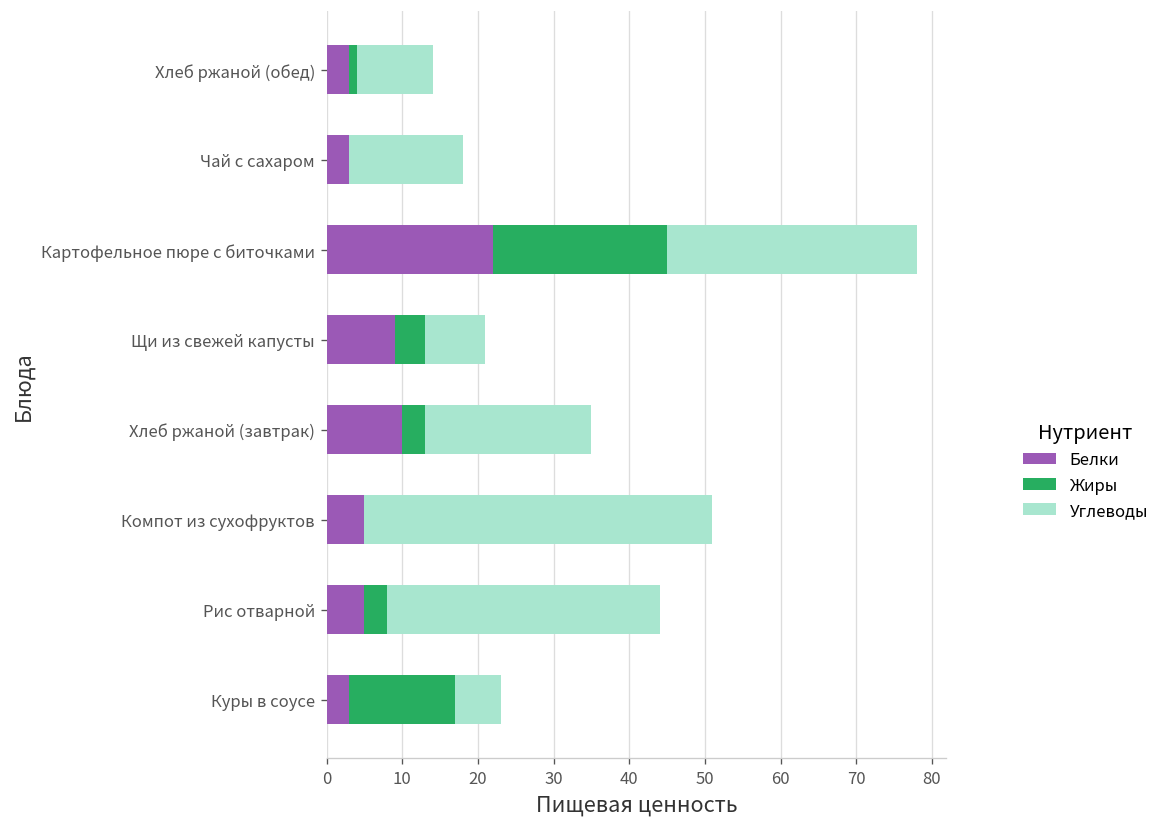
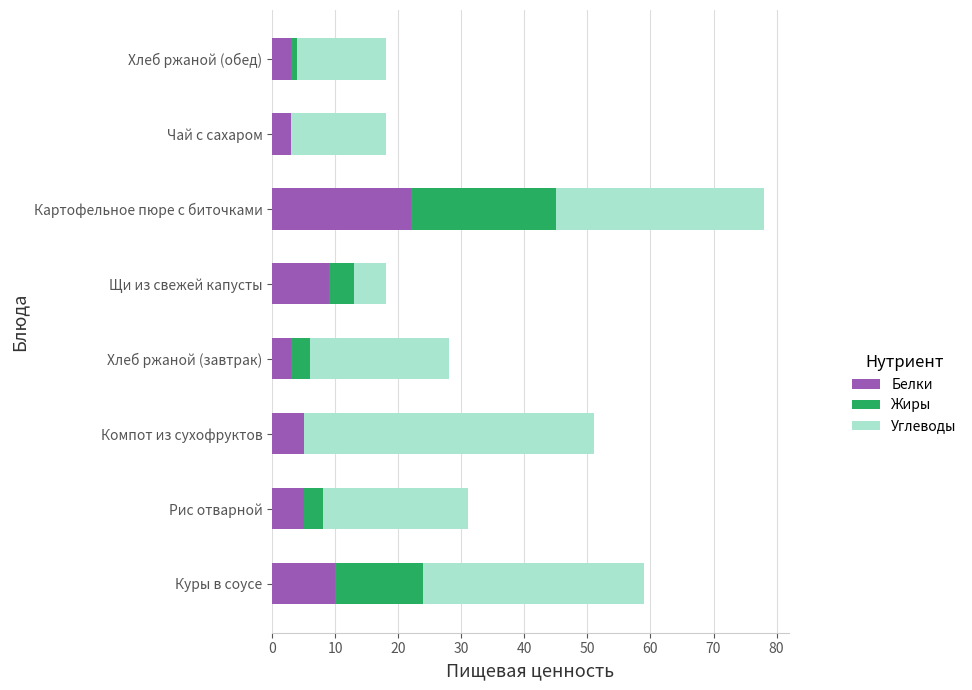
  {
    "Белки": {
      "Хлеб ржаной (обед)": 3,
      "Чай с сахаром": 3,
      "Картофельное пюре с биточками": 22,
      "Щи из свежей капусты": 9,
-     "Хлеб ржаной (завтрак)": 10,
+     "Хлеб ржаной (завтрак)": 3,
      "Компот из сухофруктов": 5,
      "Рис отварной": 5,
-     "Куры в соусе": 3
+     "Куры в соусе": 10
    },
    "Жиры": {
      "Хлеб ржаной (обед)": 1,
      "Чай с сахаром": 0,
      "Картофельное пюре с биточками": 23,
      "Щи из свежей капусты": 4,
      "Хлеб ржаной (завтрак)": 3,
      "Компот из сухофруктов": 0,
      "Рис отварной": 3,
      "Куры в соусе": 14
    },
    "Углеводы": {
-     "Хлеб ржаной (обед)": 10,
+     "Хлеб ржаной (обед)": 14,
      "Чай с сахаром": 15,
      "Картофельное пюре с биточками": 33,
-     "Щи из свежей капусты": 8,
+     "Щи из свежей капусты": 5,
      "Хлеб ржаной (завтрак)": 22,
      "Компот из сухофруктов": 46,
-     "Рис отварной": 36,
-     "Куры в соусе": 6
+     "Рис отварной": 23,
+     "Куры в соусе": 35
    }
  }
